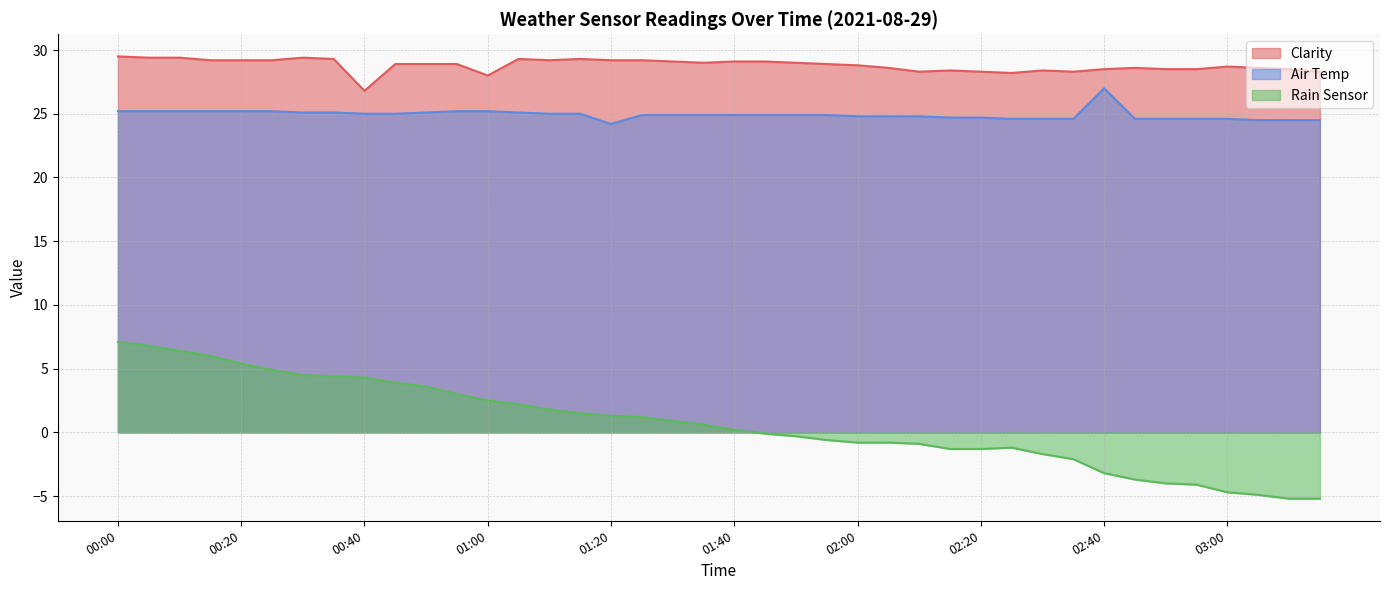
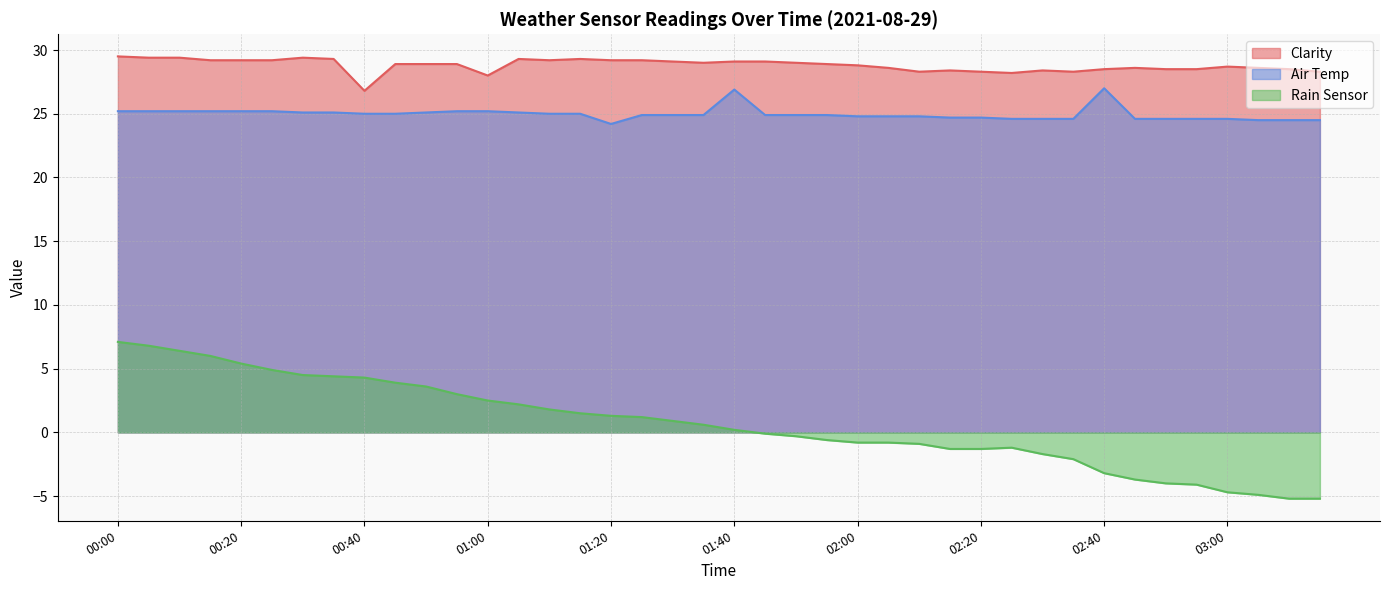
  {
    "Clarity": {
      "00:00": 29.5,
      "00:20": 29.2,
      "00:40": 26.8,
      "01:00": 28.0,
      "01:20": 29.2,
      "01:40": 29.1,
      "02:00": 28.8,
      "02:20": 28.3,
      "02:40": 28.5,
      "03:00": 28.7
    },
    "Air Temp": {
      "00:00": 25.2,
      "00:20": 25.2,
      "00:40": 25.0,
      "01:00": 25.2,
      "01:20": 24.2,
-     "01:40": 24.9,
+     "01:40": 26.9,
      "02:00": 24.8,
      "02:20": 24.7,
      "02:40": 27.0,
      "03:00": 24.6
    }
  }
